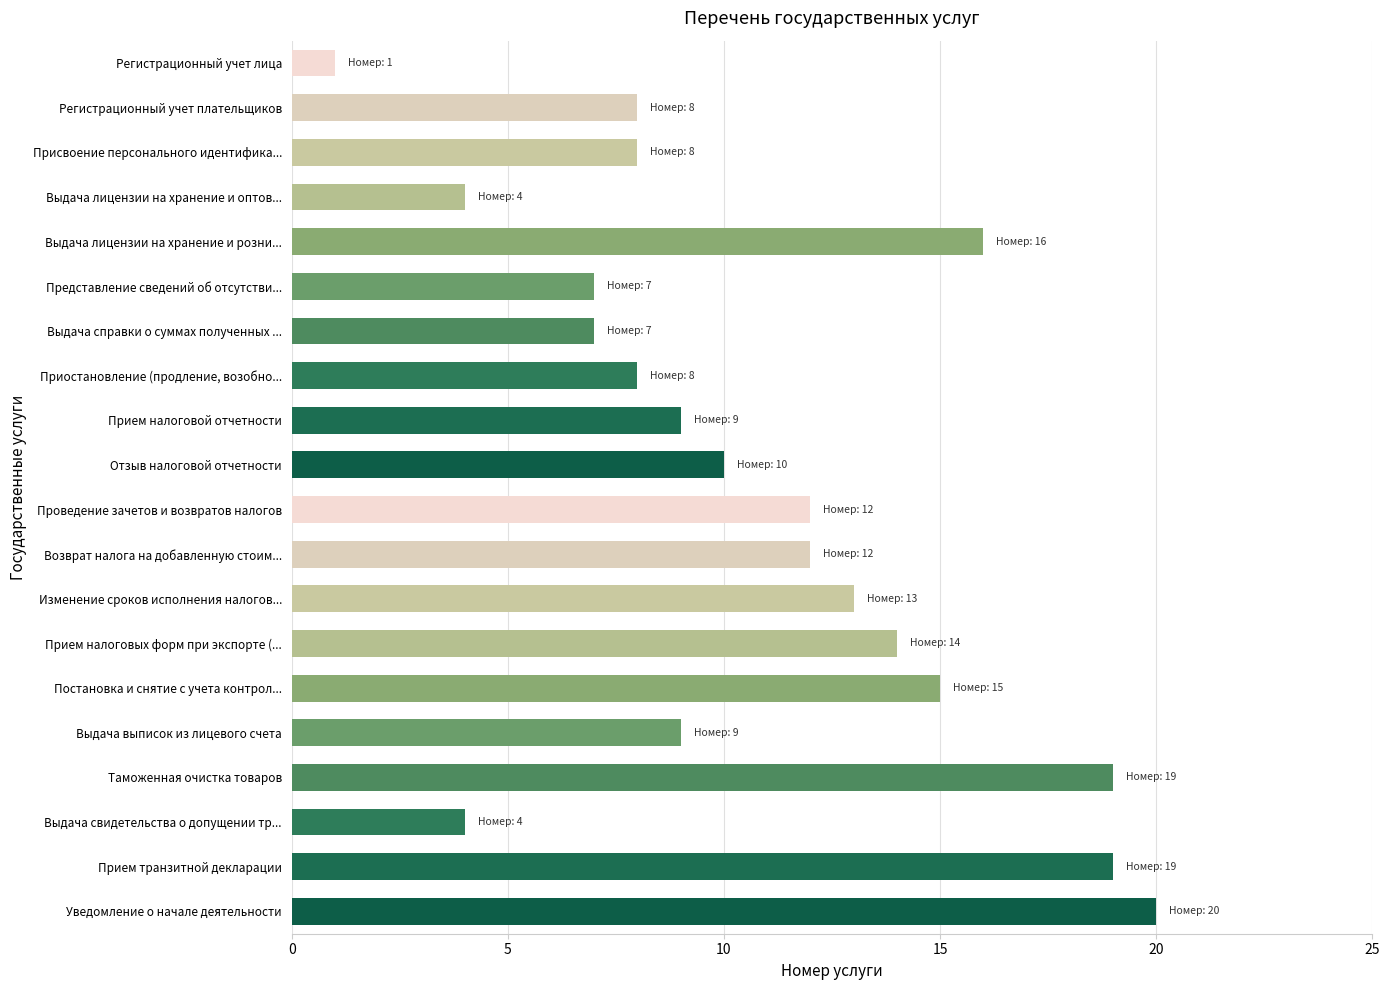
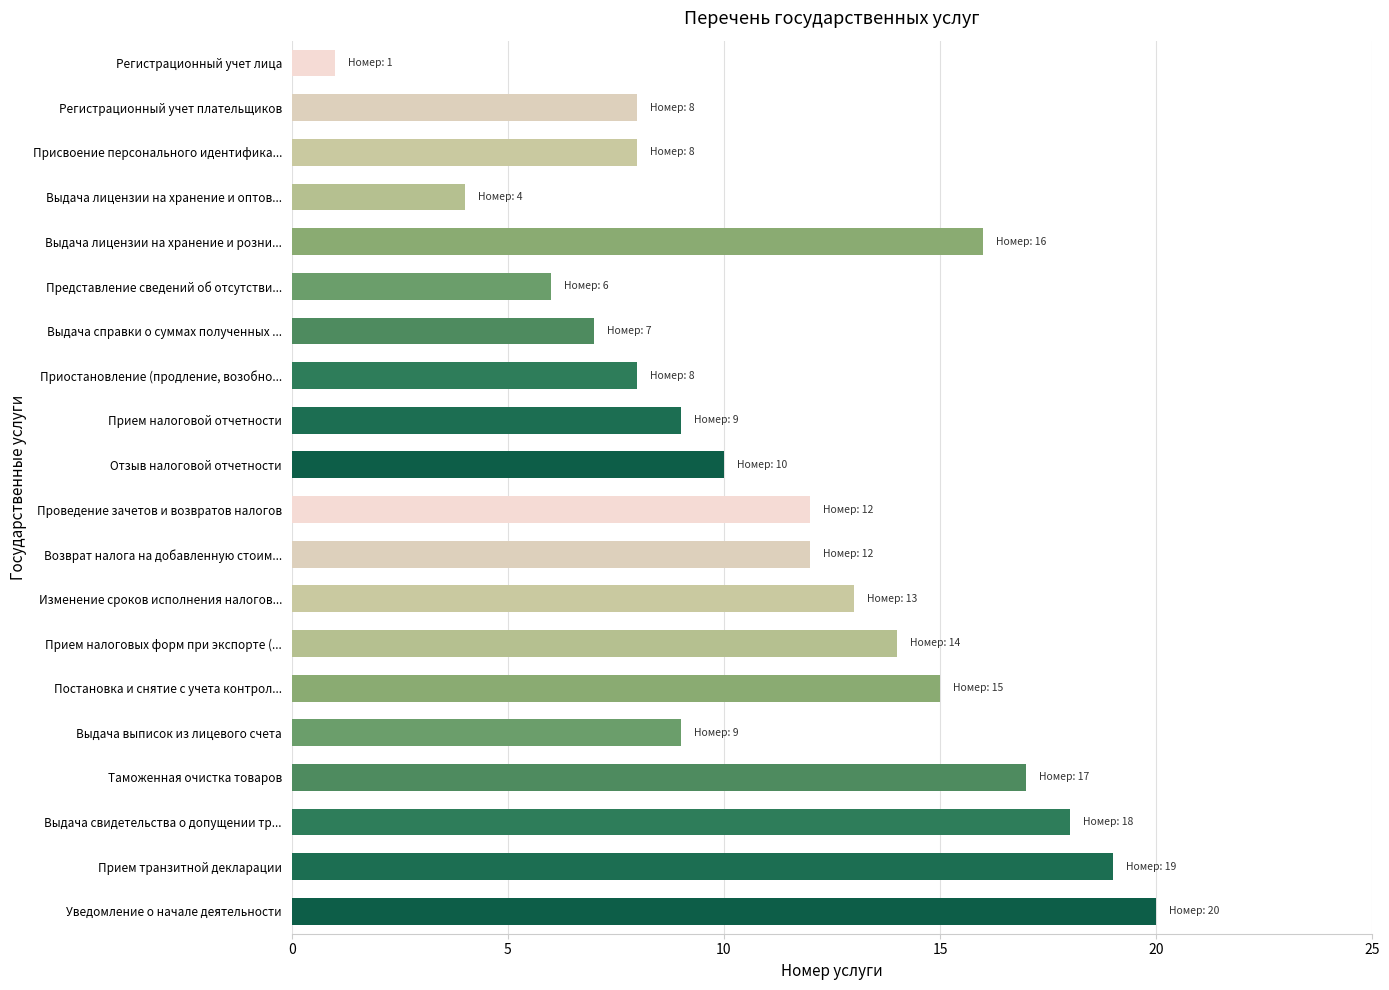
  {
    "Регистрационный учет лица": 1,
    "Регистрационный учет плательщиков": 8,
    "Присвоение персонального идентифика...": 8,
    "Выдача лицензии на хранение и оптов...": 4,
    "Выдача лицензии на хранение и розни...": 16,
-   "Представление сведений об отсутстви...": 7,
+   "Представление сведений об отсутстви...": 6,
    "Выдача справки о суммах полученных ...": 7,
    "Приостановление (продление, возобно...": 8,
    "Прием налоговой отчетности": 9,
    "Отзыв налоговой отчетности": 10,
    "Проведение зачетов и возвратов налогов": 12,
    "Возврат налога на добавленную стоим...": 12,
    "Изменение сроков исполнения налогов...": 13,
    "Прием налоговых форм при экспорте (...": 14,
    "Постановка и снятие с учета контрол...": 15,
    "Выдача выписок из лицевого счета": 9,
-   "Таможенная очистка товаров": 19,
-   "Выдача свидетельства о допущении тр...": 4,
+   "Таможенная очистка товаров": 17,
+   "Выдача свидетельства о допущении тр...": 18,
    "Прием транзитной декларации": 19,
    "Уведомление о начале деятельности": 20
  }
